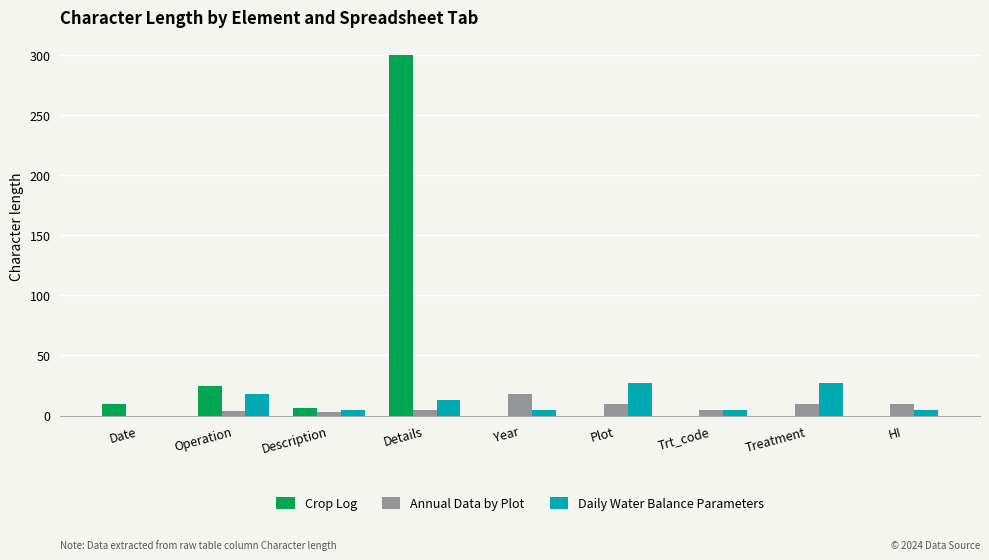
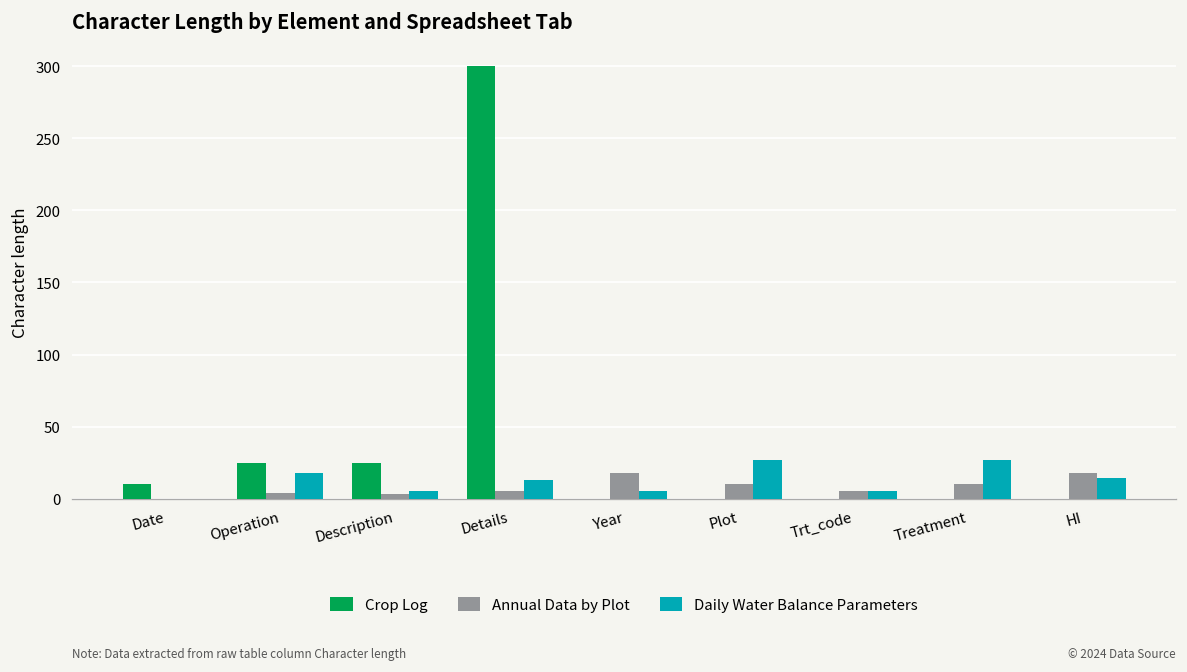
  {
    "Crop Log": {
      "Date": 10,
      "Operation": 25,
-     "Description": 6,
+     "Description": 25,
      "Details": 300,
      "Year": 0,
      "Plot": 0,
      "Trt_code": 0,
      "Treatment": 0,
      "HI": 0
    },
    "Annual Data by Plot": {
      "Date": 0,
      "Operation": 4,
      "Description": 3,
      "Details": 5,
      "Year": 18,
      "Plot": 10,
      "Trt_code": 5,
      "Treatment": 10,
-     "HI": 10
+     "HI": 18
    },
    "Daily Water Balance Parameters": {
      "Date": 0,
      "Operation": 18,
      "Description": 5,
      "Details": 13,
      "Year": 5,
      "Plot": 27,
      "Trt_code": 5,
      "Treatment": 27,
-     "HI": 5
+     "HI": 14
    }
  }
